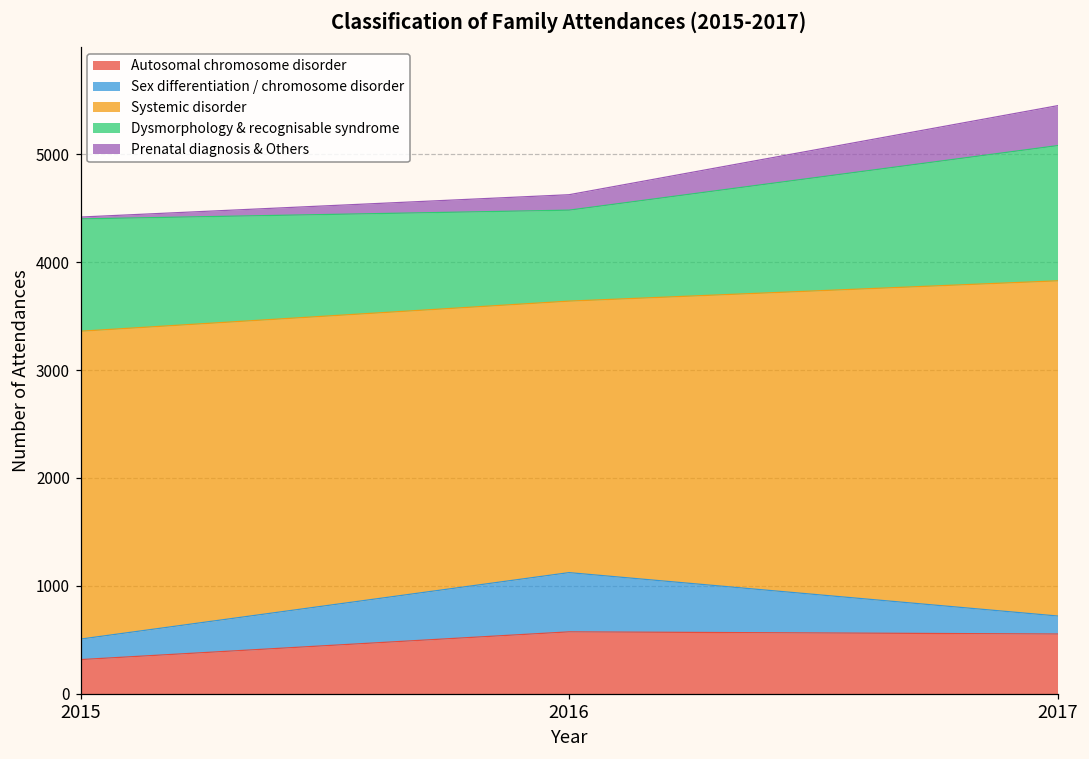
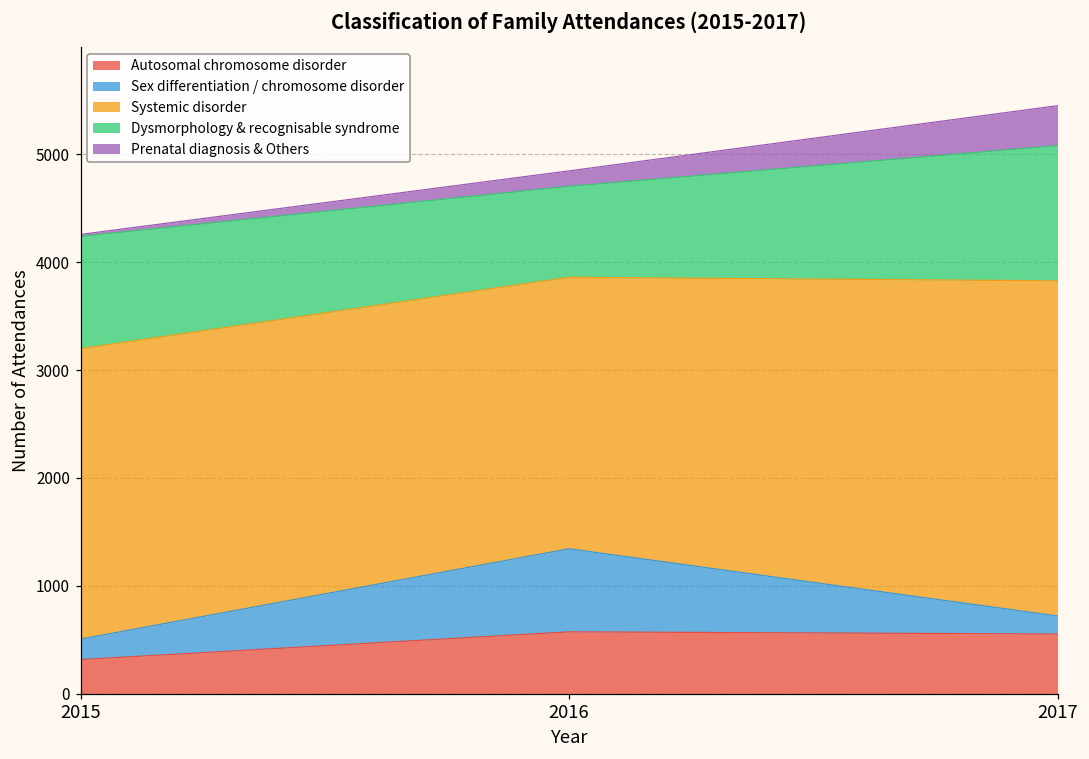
  {
    "Autosomal chromosome disorder": {
      "2015": 300,
      "2016": 600,
      "2017": 600
    },
    "Sex differentiation / chromosome disorder": {
      "2015": 200,
-     "2016": 500,
+     "2016": 800,
      "2017": 200
    },
    "Systemic disorder": {
-     "2015": 2900,
+     "2015": 2700,
      "2016": 2500,
      "2017": 3100
    },
    "Dysmorphology & recognisable syndrome": {
      "2016": 800,
      "2017": 1300
    },
    "Prenatal diagnosis & Others": {
      "2016": 100,
      "2017": 400
    }
  }
